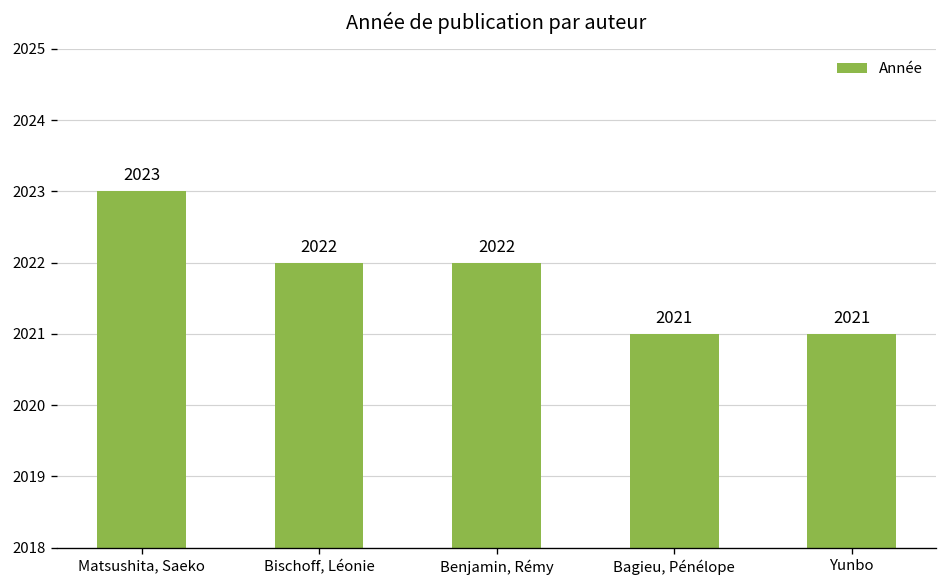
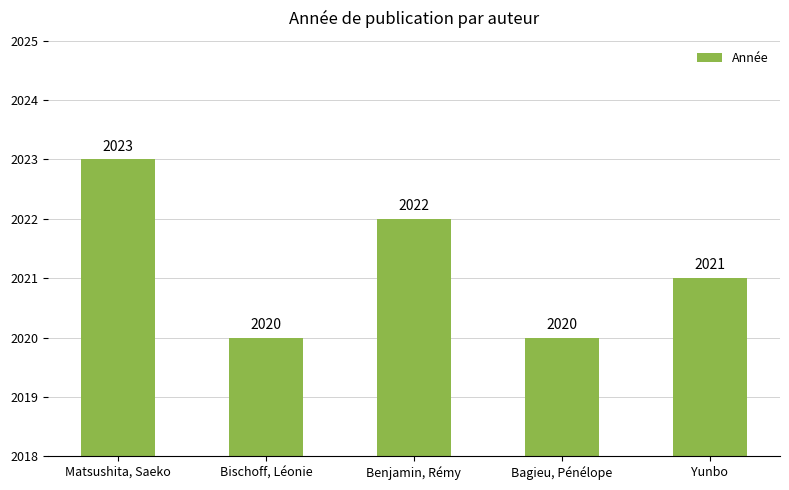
  {
    "Matsushita, Saeko": 2023,
-   "Bischoff, Léonie": 2022,
+   "Bischoff, Léonie": 2020,
    "Benjamin, Rémy": 2022,
-   "Bagieu, Pénélope": 2021,
+   "Bagieu, Pénélope": 2020,
    "Yunbo": 2021
  }
